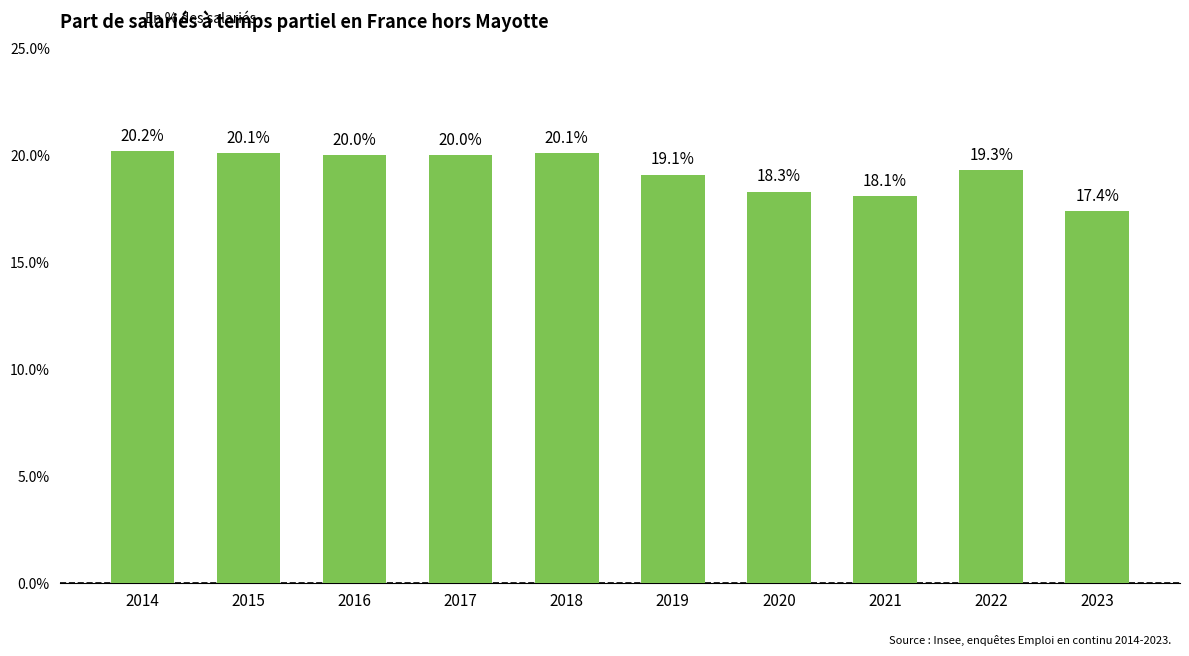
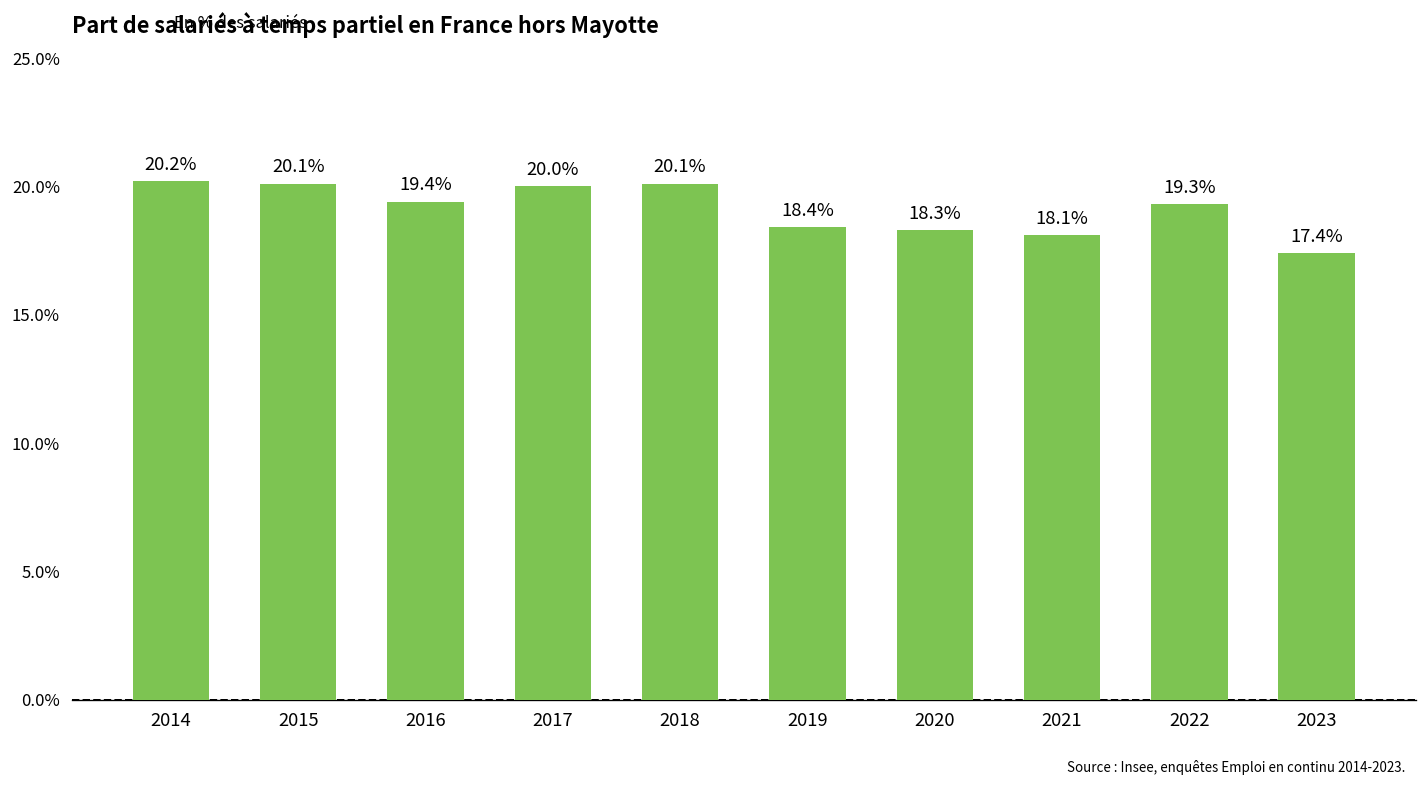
  {
    "2014": "20.2%",
    "2015": "20.1%",
-   "2016": "20.0%",
+   "2016": "19.4%",
    "2017": "20.0%",
    "2018": "20.1%",
-   "2019": "19.1%",
+   "2019": "18.4%",
    "2020": "18.3%",
    "2021": "18.1%",
    "2022": "19.3%",
    "2023": "17.4%"
  }
